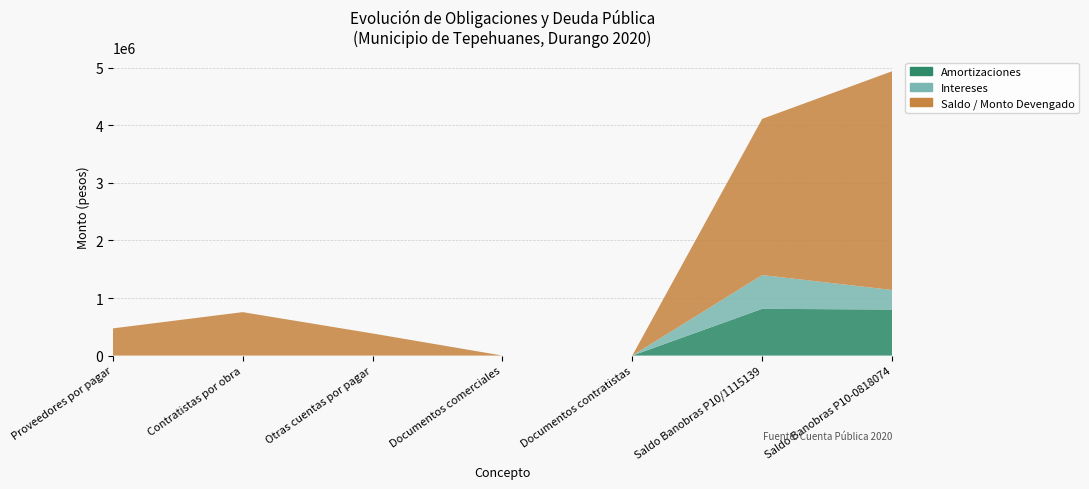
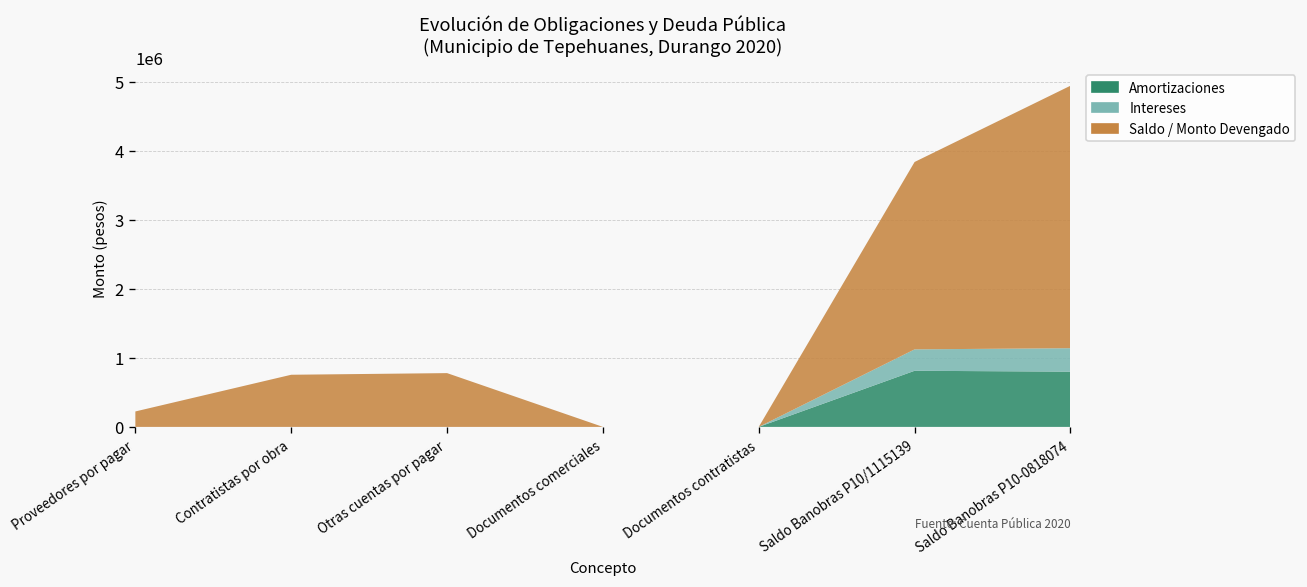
  {
    "Amortizaciones": {
      "Saldo Banobras P10/1115139": 800000,
      "Saldo Banobras P10-0818074": 800000
    },
    "Intereses": {
-     "Saldo Banobras P10/1115139": 600000,
+     "Saldo Banobras P10/1115139": 300000,
      "Saldo Banobras P10-0818074": 300000
    },
    "Saldo / Monto Devengado": {
-     "Proveedores por pagar": 500000,
+     "Proveedores por pagar": 200000,
      "Contratistas por obra": 800000,
-     "Otras cuentas por pagar": 400000,
+     "Otras cuentas por pagar": 800000,
      "Saldo Banobras P10/1115139": 2700000,
      "Saldo Banobras P10-0818074": 3800000
    }
  }
